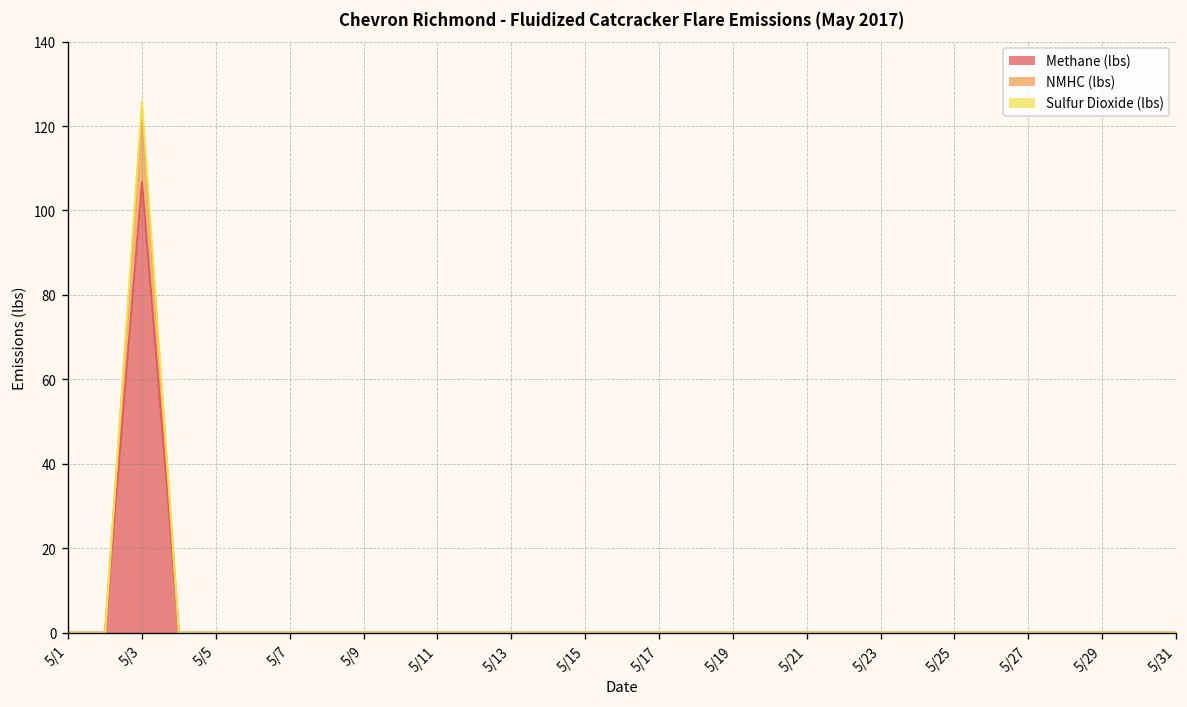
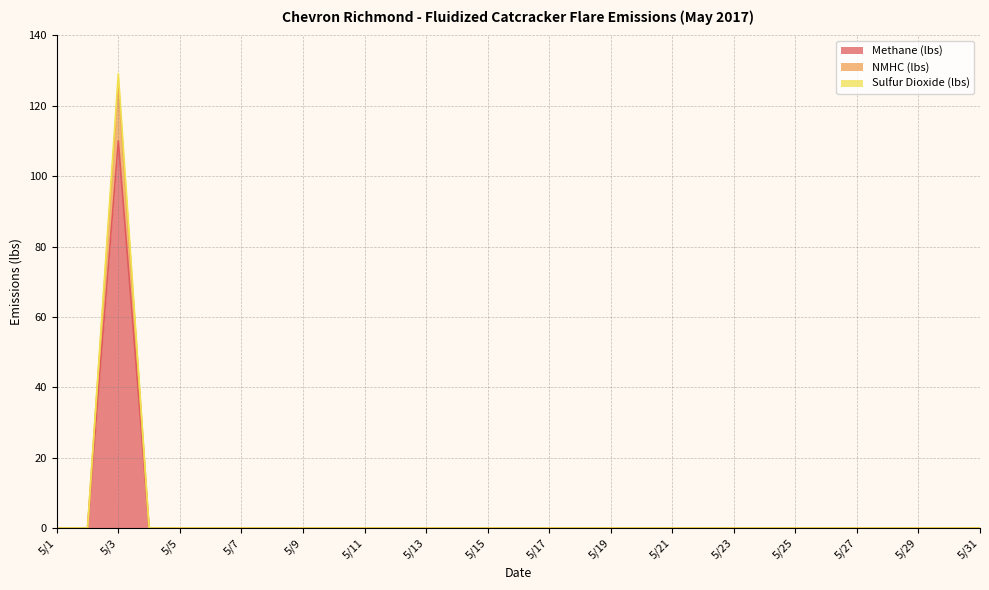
  {
    "Methane (lbs)": {
-     "5/3": 107
+     "5/3": 110
    },
    "NMHC (lbs)": {
      "5/3": 17
    },
    "Sulfur Dioxide (lbs)": {
      "5/3": 3
    }
  }
